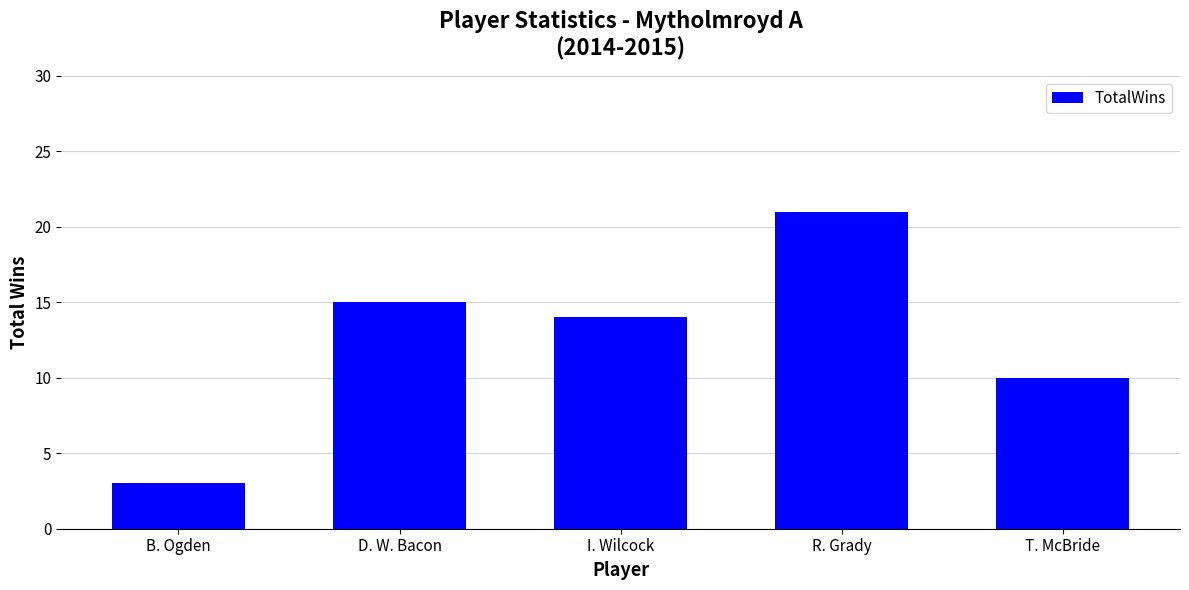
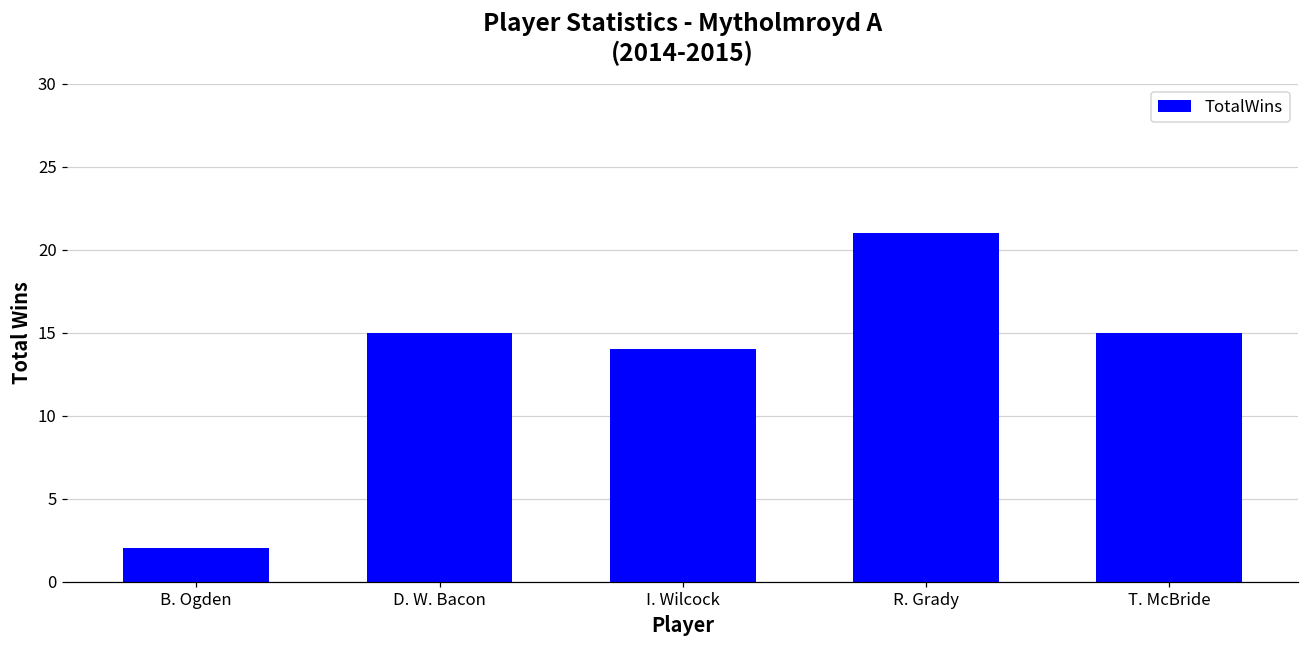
  {
-   "B. Ogden": 3,
+   "B. Ogden": 2,
    "D. W. Bacon": 15,
    "I. Wilcock": 14,
    "R. Grady": 21,
-   "T. McBride": 10
+   "T. McBride": 15
  }
